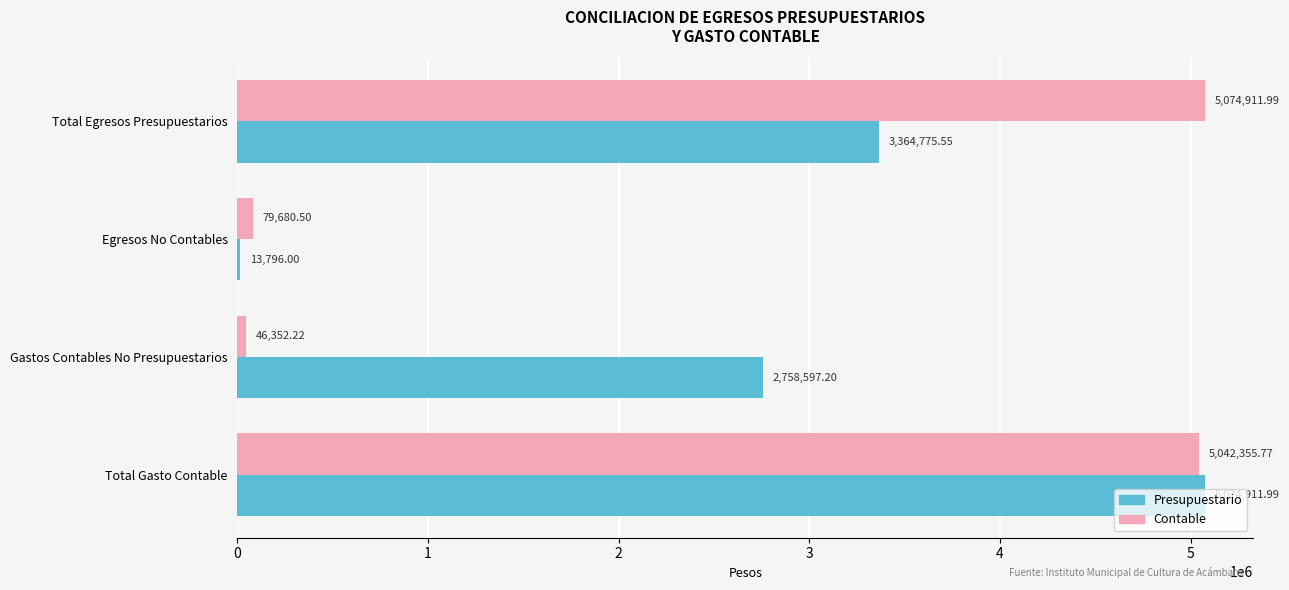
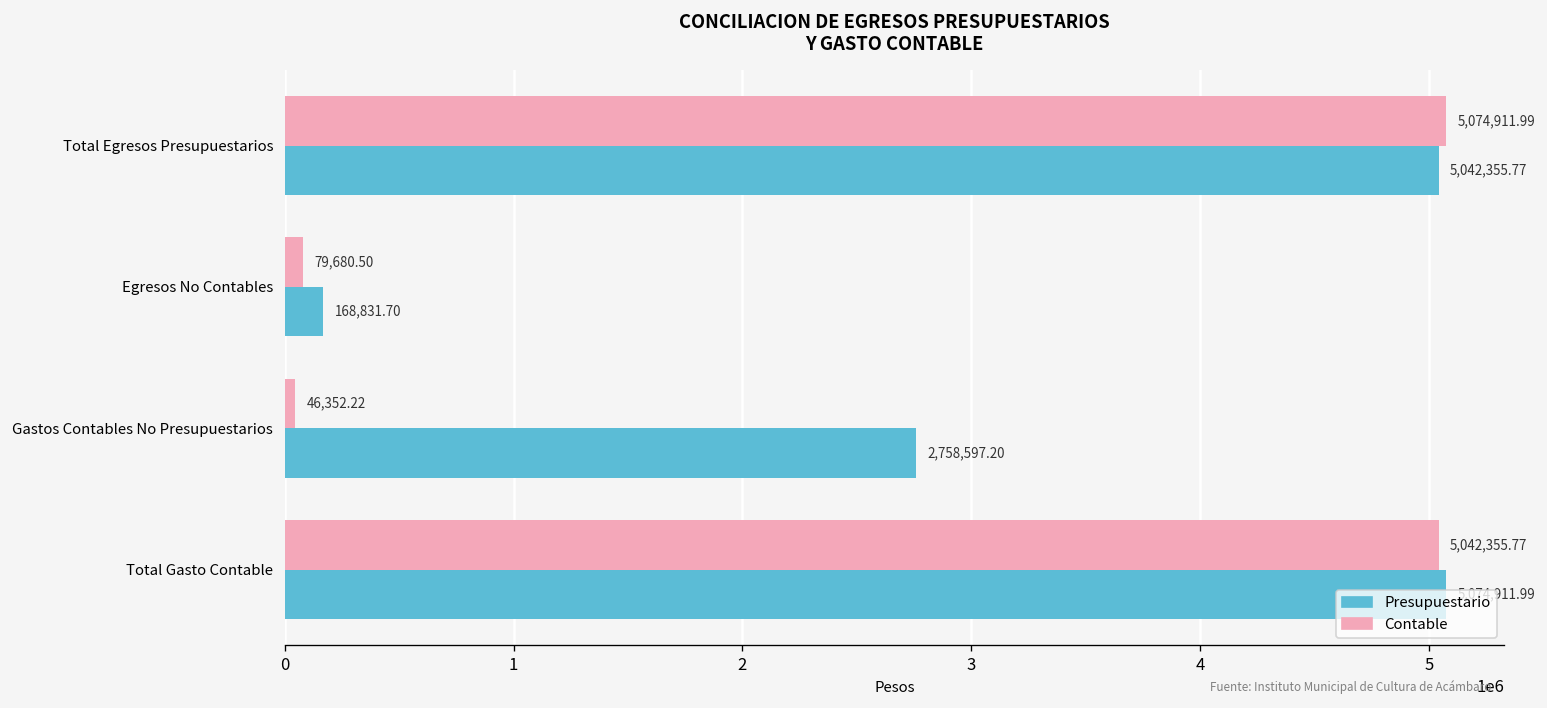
  {
    "Presupuestario": {
-     "Total Egresos Presupuestarios": "3,364,775.55",
-     "Egresos No Contables": "13,796.00",
+     "Total Egresos Presupuestarios": "5,042,355.77",
+     "Egresos No Contables": "168,831.70",
      "Gastos Contables No Presupuestarios": "2,758,597.20"
    },
    "Contable": {
      "Total Egresos Presupuestarios": "5,074,911.99",
      "Egresos No Contables": "79,680.50",
      "Gastos Contables No Presupuestarios": "46,352.22",
      "Total Gasto Contable": "5,042,355.77"
    }
  }
